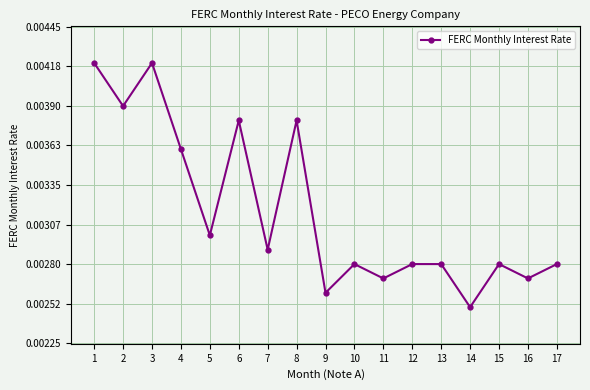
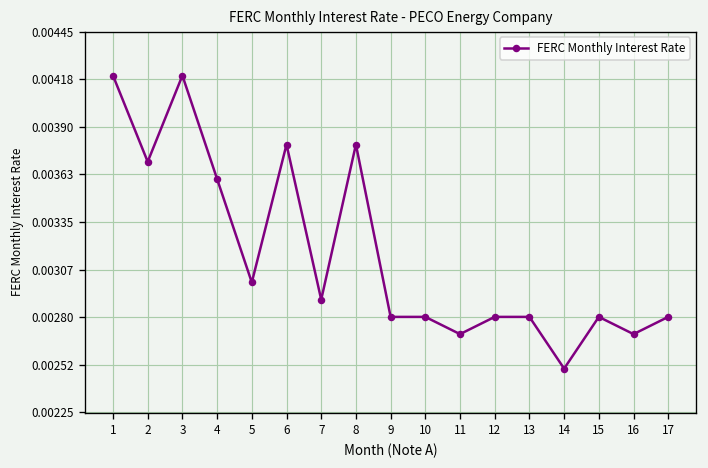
  {
    "1": 0.0042,
-   "2": 0.0039,
+   "2": 0.0037,
    "3": 0.0042,
    "4": 0.0036,
    "5": 0.0030,
    "6": 0.0038,
    "7": 0.0029,
    "8": 0.0038,
-   "9": 0.0026,
+   "9": 0.0028,
    "10": 0.0028,
    "11": 0.0027,
    "12": 0.0028,
    "13": 0.0028,
    "14": 0.0025,
    "15": 0.0028,
    "16": 0.0027,
    "17": 0.0028
  }
